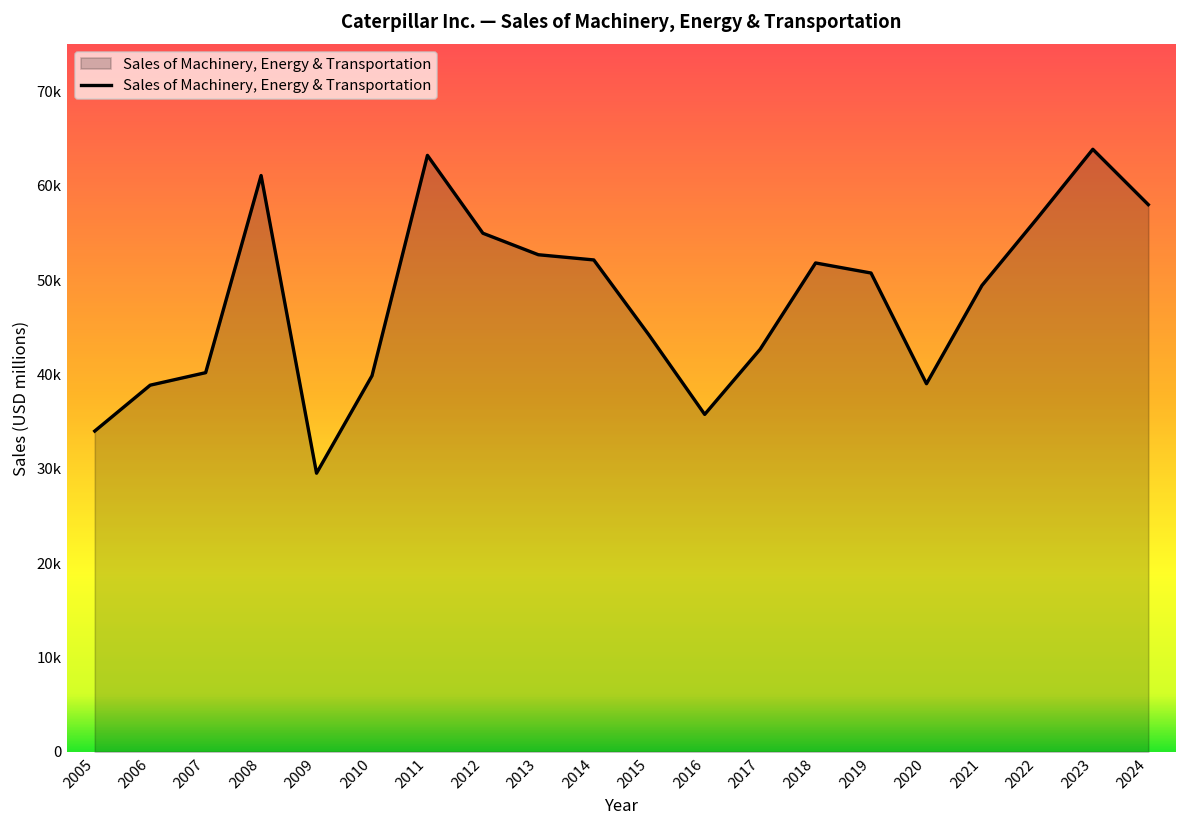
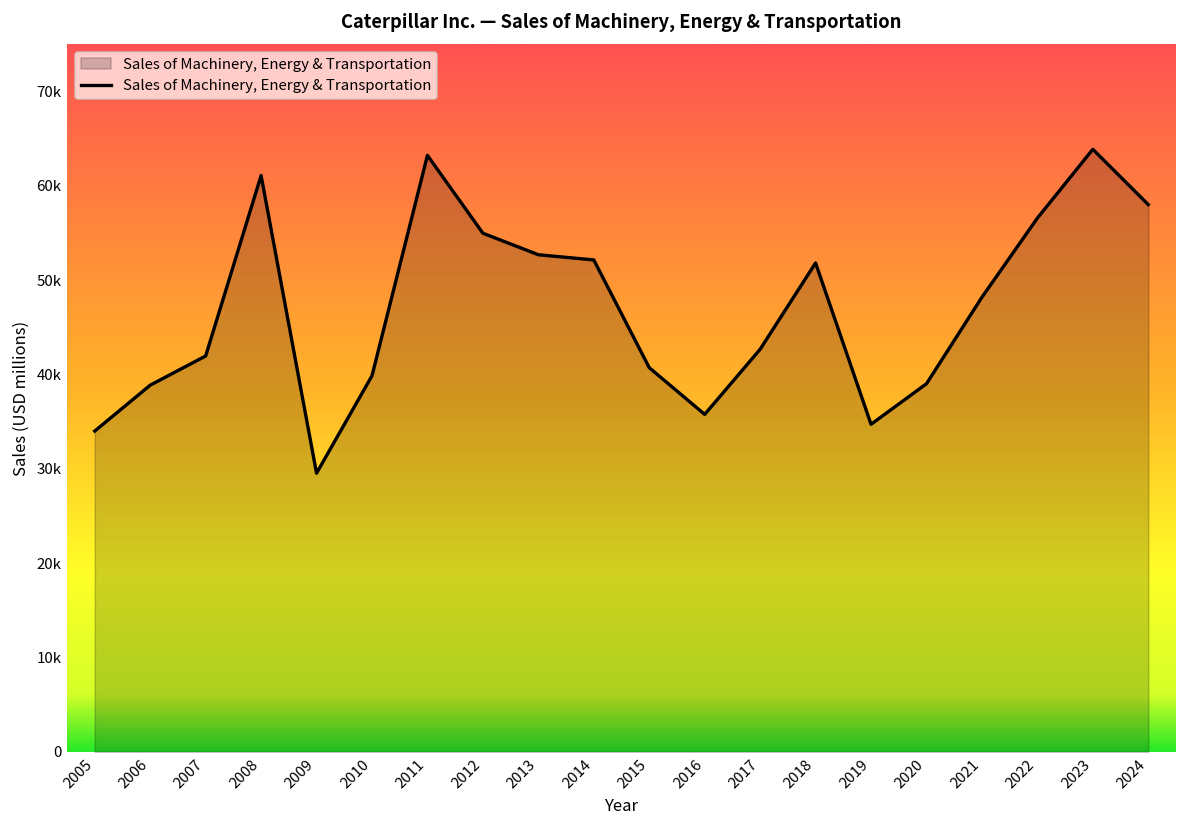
  {
    "2005": 34000,
    "2006": 39000,
-   "2007": 40000,
+   "2007": 42000,
    "2008": 61000,
    "2009": 30000,
    "2010": 40000,
    "2011": 63000,
    "2012": 55000,
    "2013": 53000,
    "2014": 52000,
-   "2015": 44000,
+   "2015": 41000,
    "2016": 36000,
    "2017": 43000,
    "2018": 52000,
-   "2019": 51000,
+   "2019": 35000,
    "2020": 39000,
-   "2021": 49000,
+   "2021": 48000,
    "2022": 57000,
    "2023": 64000,
    "2024": 58000
  }
